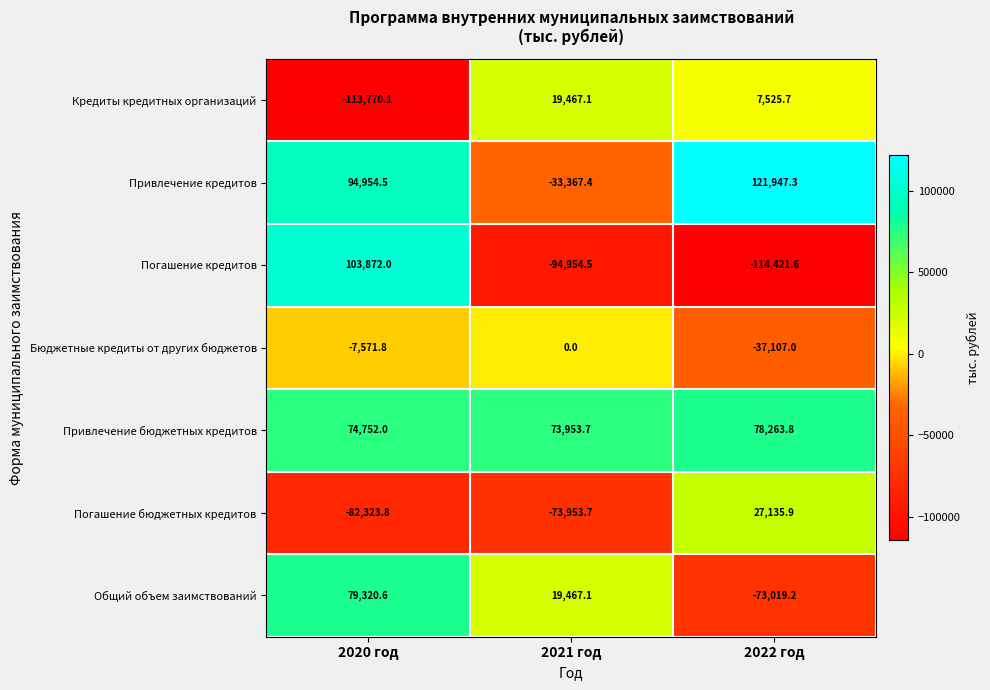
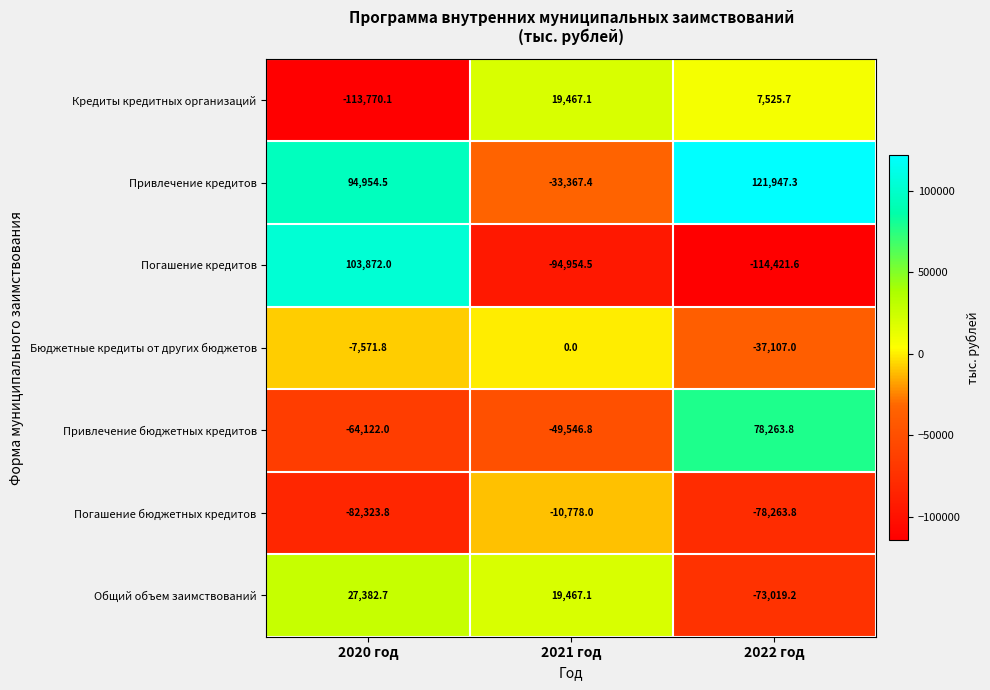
  {
    "Кредиты кредитных организаций": {
      "2020 год": "-113,770.1",
      "2021 год": "19,467.1",
      "2022 год": "7,525.7"
    },
    "Привлечение кредитов": {
      "2020 год": "94,954.5",
      "2021 год": "-33,367.4",
      "2022 год": "121,947.3"
    },
    "Погашение кредитов": {
      "2020 год": "103,872.0",
      "2021 год": "-94,954.5",
      "2022 год": "-114,421.6"
    },
    "Бюджетные кредиты от других бюджетов": {
      "2020 год": "-7,571.8",
      "2021 год": "0.0",
      "2022 год": "-37,107.0"
    },
    "Привлечение бюджетных кредитов": {
-     "2020 год": "74,752.0",
-     "2021 год": "73,953.7",
+     "2020 год": "-64,122.0",
+     "2021 год": "-49,546.8",
      "2022 год": "78,263.8"
    },
    "Погашение бюджетных кредитов": {
      "2020 год": "-82,323.8",
-     "2021 год": "-73,953.7",
-     "2022 год": "27,135.9"
+     "2021 год": "-10,778.0",
+     "2022 год": "-78,263.8"
    },
    "Общий объем заимствований": {
-     "2020 год": "79,320.6",
+     "2020 год": "27,382.7",
      "2021 год": "19,467.1",
      "2022 год": "-73,019.2"
    }
  }
